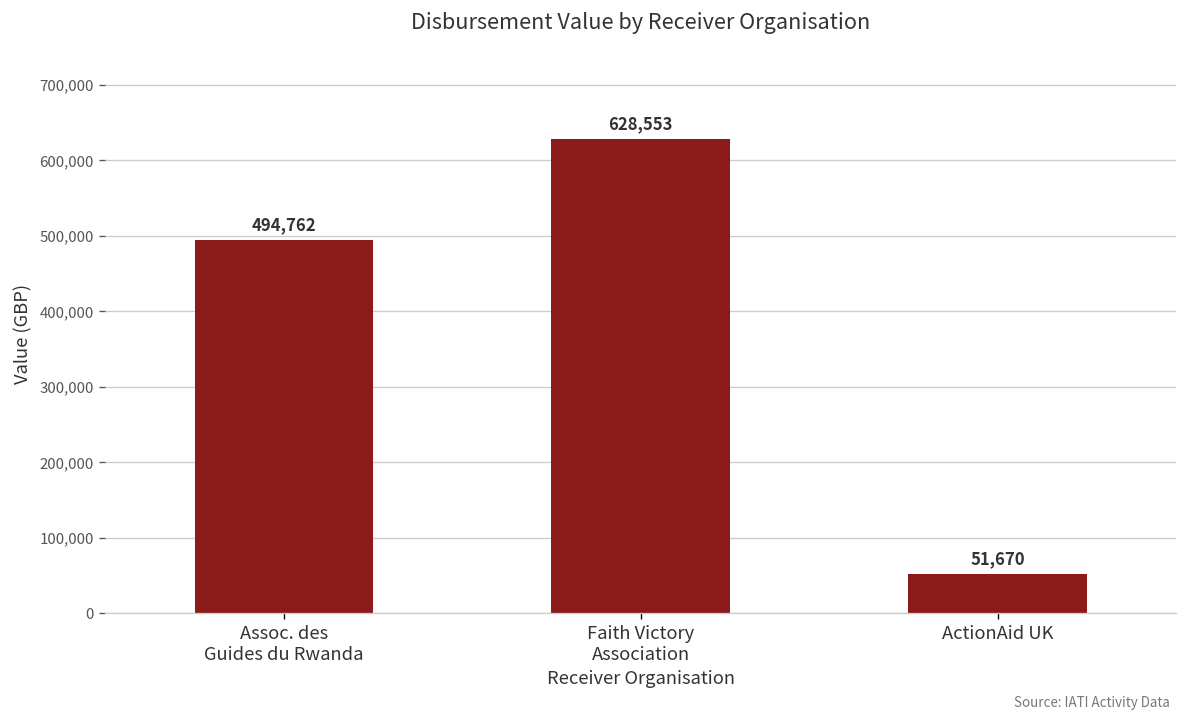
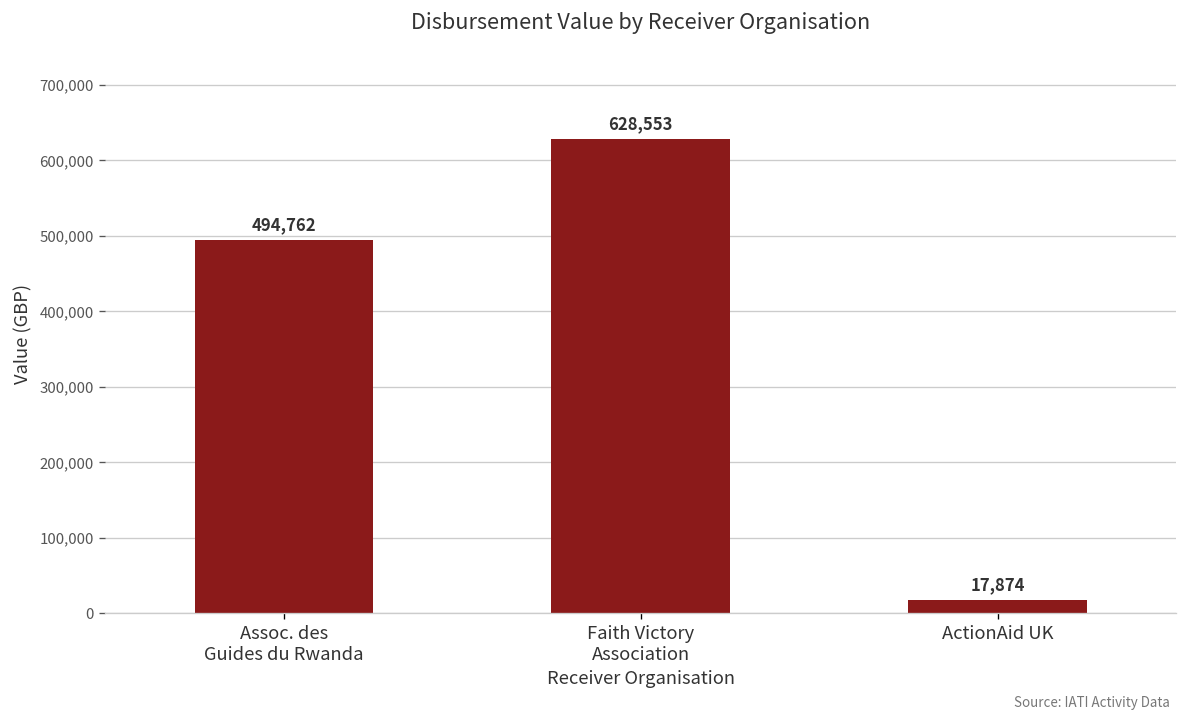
  {
    "Assoc. des Guides du Rwanda": "494,762",
    "Faith Victory Association": "628,553",
-   "ActionAid UK": "51,670"
+   "ActionAid UK": "17,874"
  }
